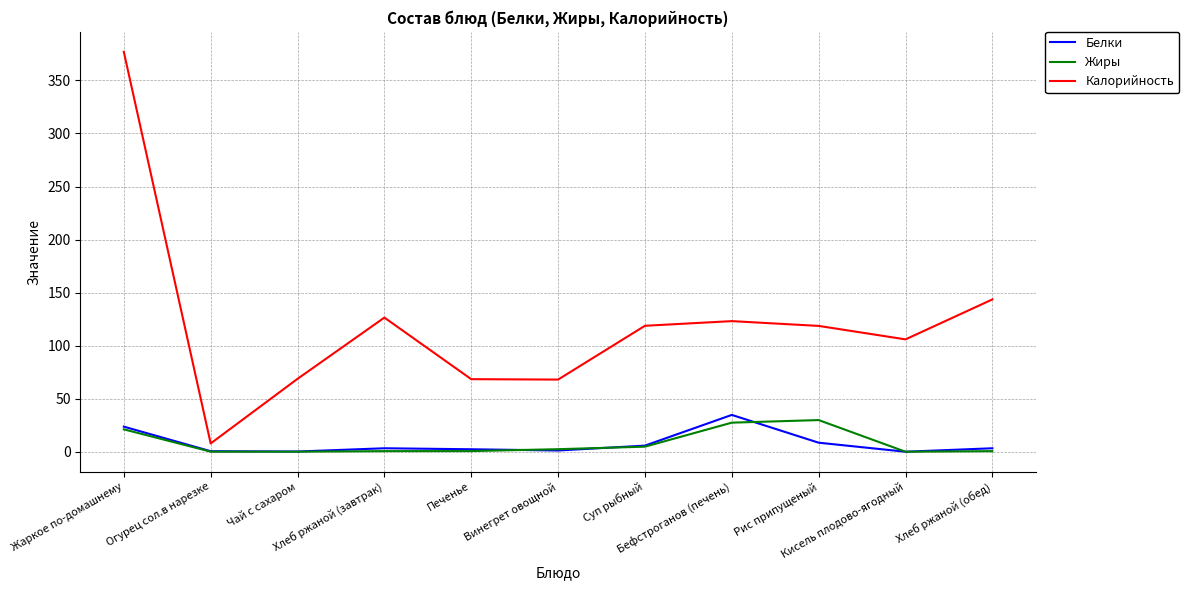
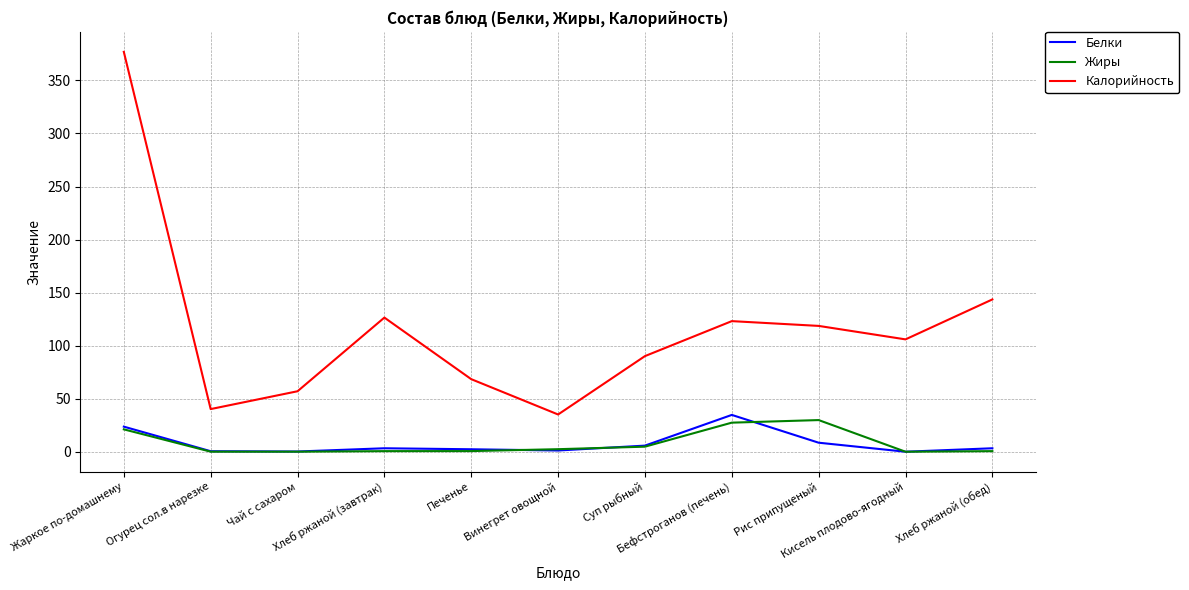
  {
    "Белки": {
      "Жаркое по-домашнему": 24,
      "Хлеб ржаной (завтрак)": 3,
      "Бефстроганов (печень)": 35,
      "Рис припущеный": 9,
      "Хлеб ржаной (обед)": 3
    },
    "Жиры": {
      "Жаркое по-домашнему": 21,
      "Хлеб ржаной (завтрак)": 1,
      "Бефстроганов (печень)": 27,
      "Рис припущеный": 30,
      "Хлеб ржаной (обед)": 1
    },
    "Калорийность": {
      "Жаркое по-домашнему": 377,
-     "Огурец сол.в нарезке": 8,
-     "Чай с сахаром": 69,
+     "Огурец сол.в нарезке": 40,
+     "Чай с сахаром": 57,
      "Хлеб ржаной (завтрак)": 126,
      "Печенье": 68,
-     "Винегрет овощной": 68,
-     "Суп рыбный": 119,
+     "Винегрет овощной": 35,
+     "Суп рыбный": 90,
      "Бефстроганов (печень)": 123,
      "Рис припущеный": 119,
      "Кисель плодово-ягодный": 106,
      "Хлеб ржаной (обед)": 144
    }
  }
